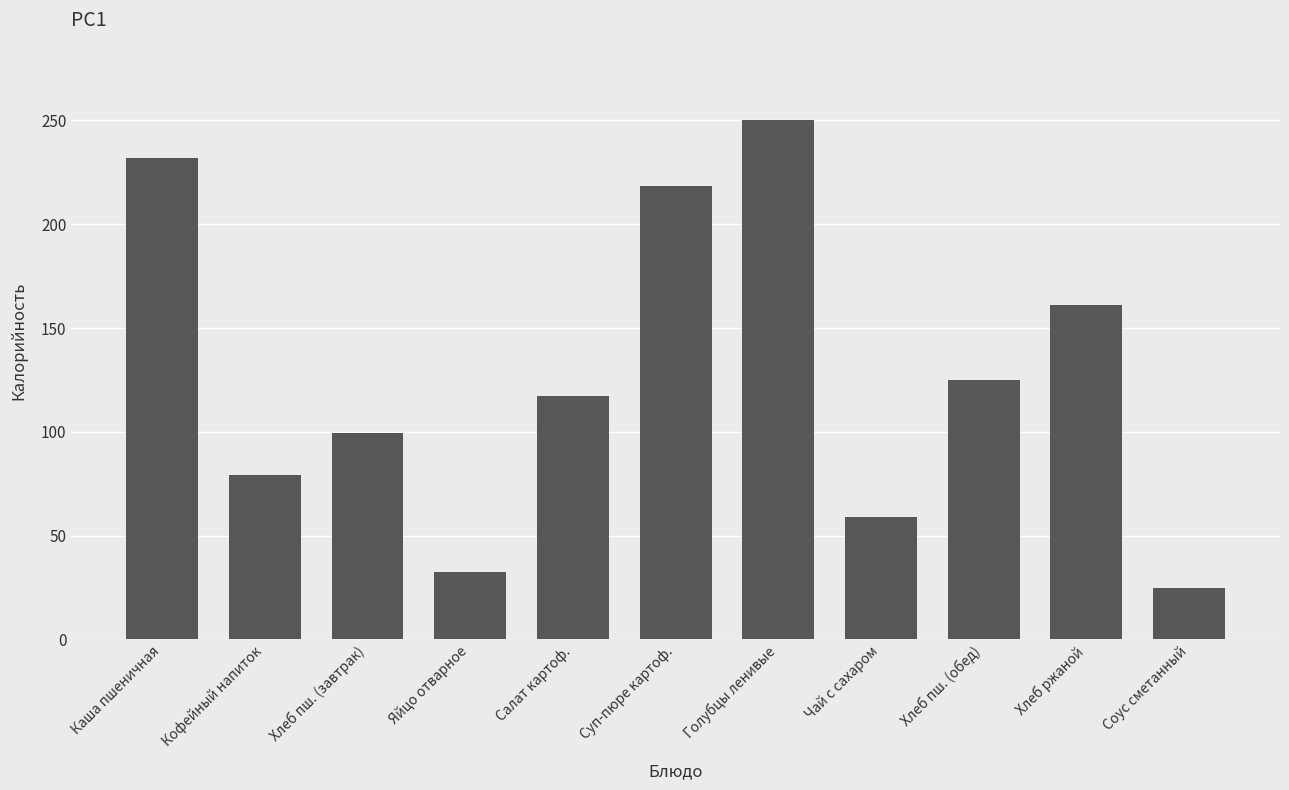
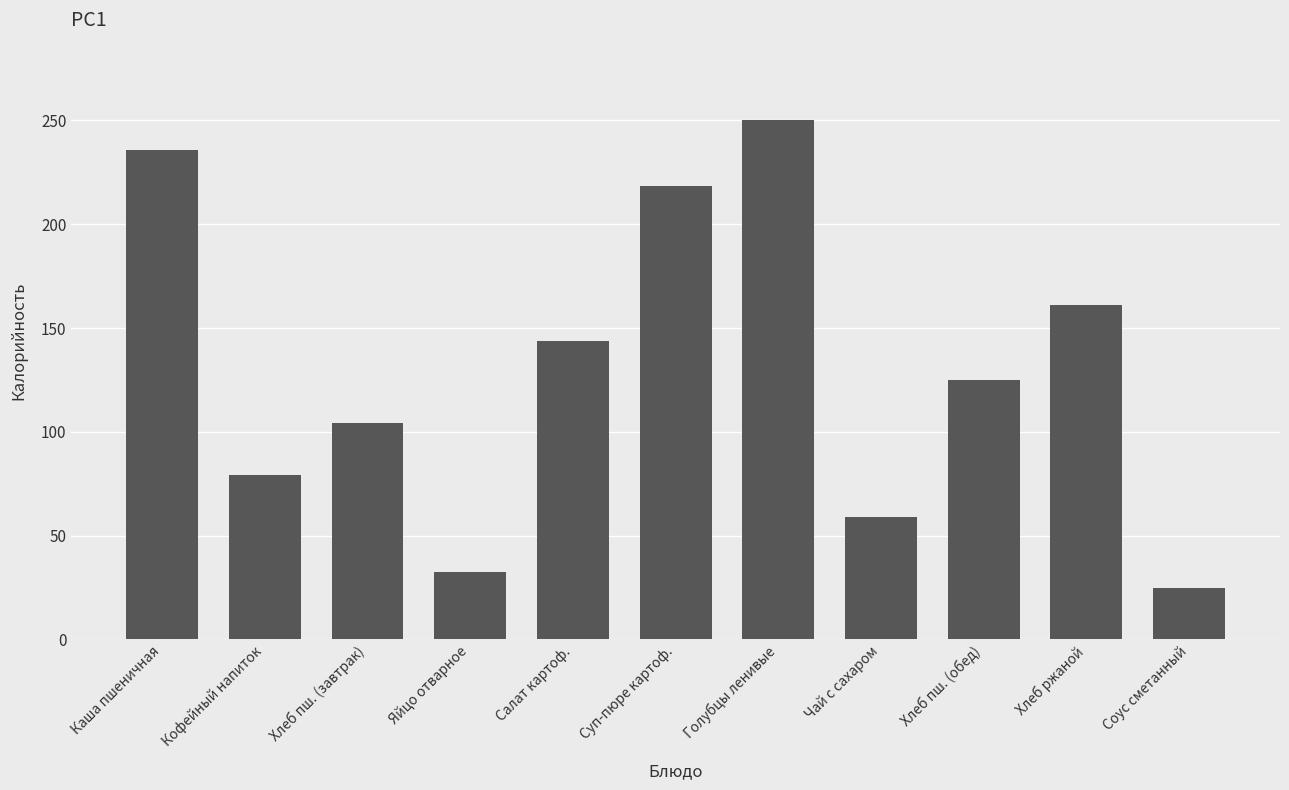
  {
-   "Каша пшеничная": 232,
+   "Каша пшеничная": 236,
    "Кофейный напиток": 79,
-   "Хлеб пш. (завтрак)": 100,
+   "Хлеб пш. (завтрак)": 104,
    "Яйцо отварное": 33,
-   "Салат картоф.": 117,
+   "Салат картоф.": 144,
    "Суп-пюре картоф.": 218,
    "Голубцы ленивые": 250,
    "Чай с сахаром": 59,
    "Хлеб пш. (обед)": 125,
    "Хлеб ржаной": 161,
    "Соус сметанный": 25
  }
